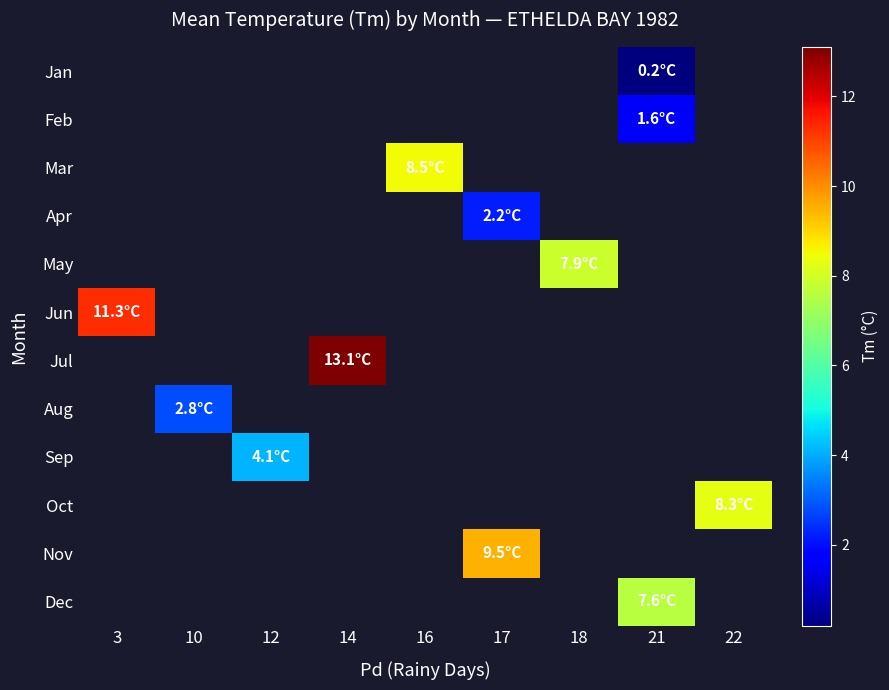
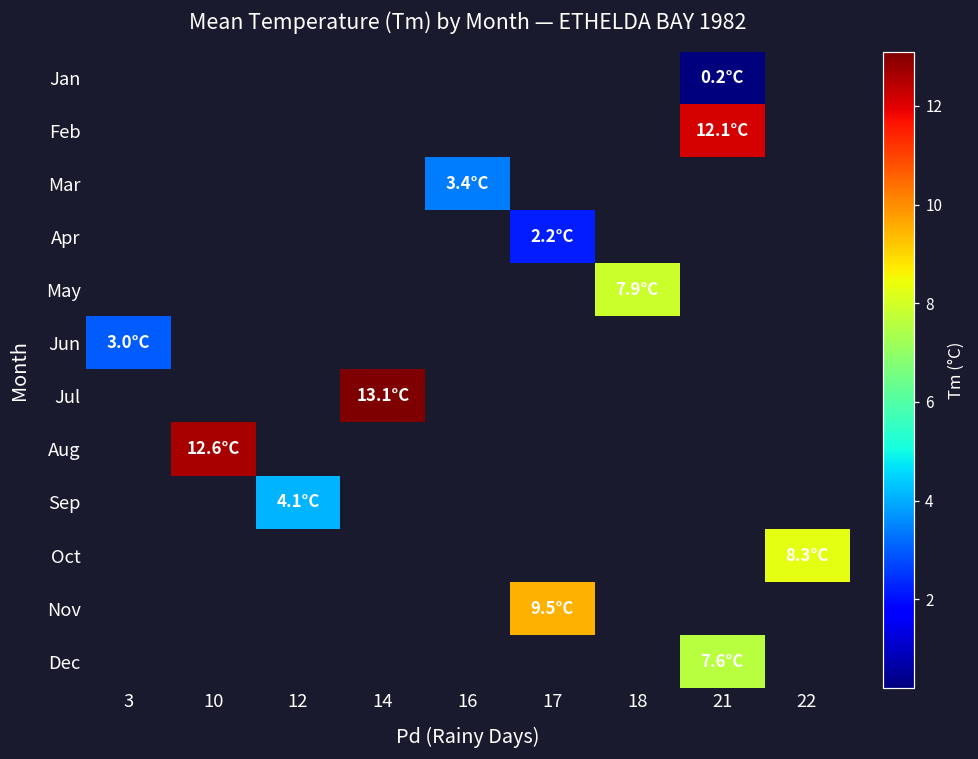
  {
    "Jan": {
      "21": "0.2°C"
    },
    "Feb": {
-     "21": "1.6°C"
+     "21": "12.1°C"
    },
    "Mar": {
-     "16": "8.5°C"
+     "16": "3.4°C"
    },
    "Apr": {
      "17": "2.2°C"
    },
    "May": {
      "18": "7.9°C"
    },
    "Jun": {
-     "3": "11.3°C"
+     "3": "3.0°C"
    },
    "Jul": {
      "14": "13.1°C"
    },
    "Aug": {
-     "10": "2.8°C"
+     "10": "12.6°C"
    },
    "Sep": {
      "12": "4.1°C"
    },
    "Oct": {
      "22": "8.3°C"
    },
    "Nov": {
      "17": "9.5°C"
    },
    "Dec": {
      "21": "7.6°C"
    }
  }
